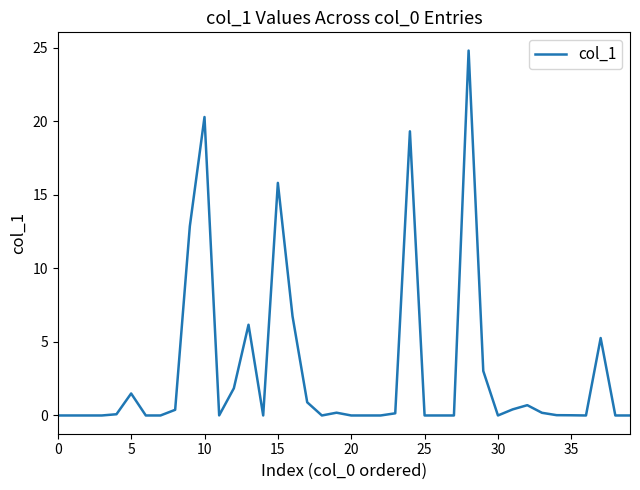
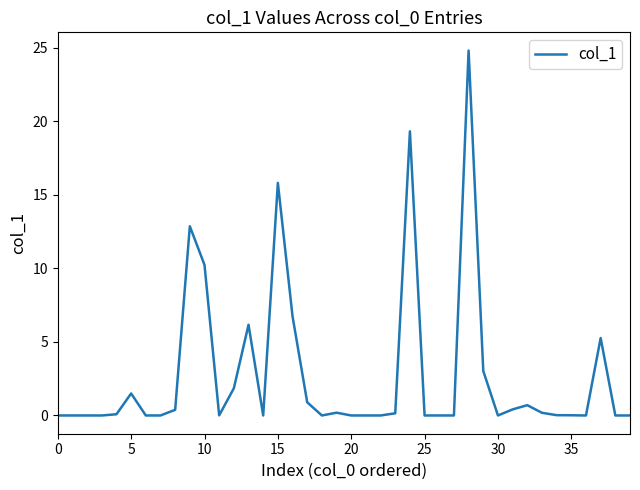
  {
    "0": 0.0,
    "5": 1.5,
-   "10": 20.3,
+   "10": 10.2,
    "15": 15.8,
    "20": 0.0,
    "25": 0.0,
    "30": 0.0,
    "35": 0.0
  }
